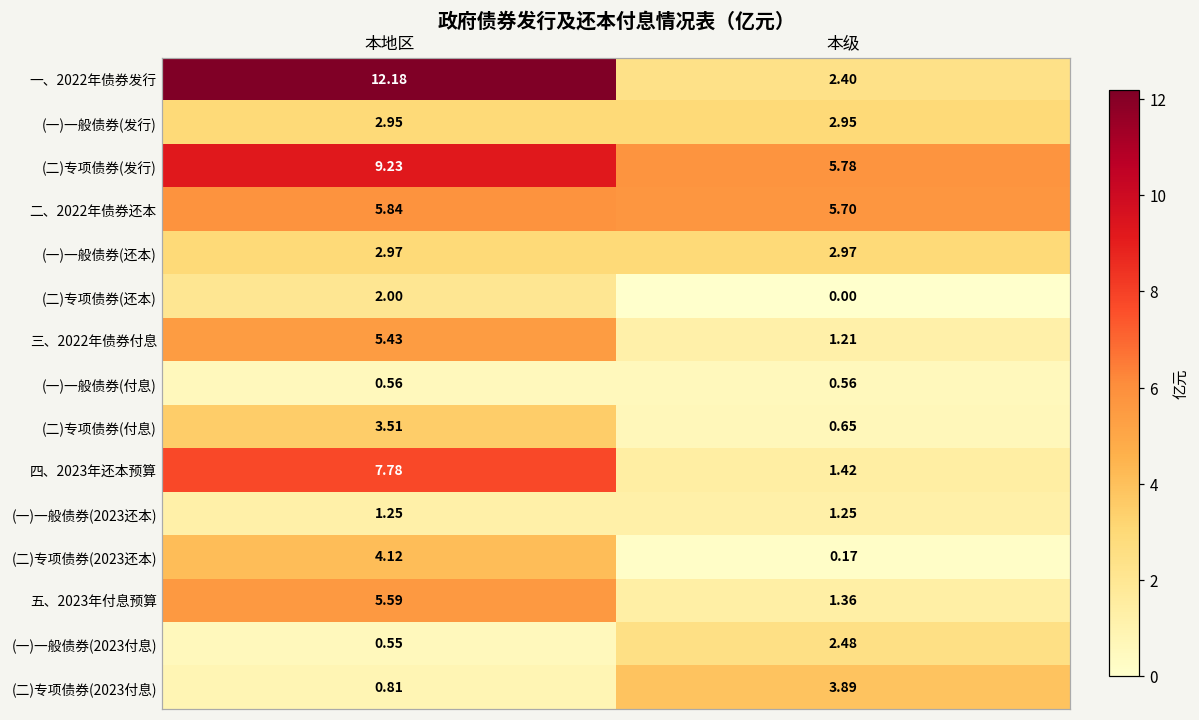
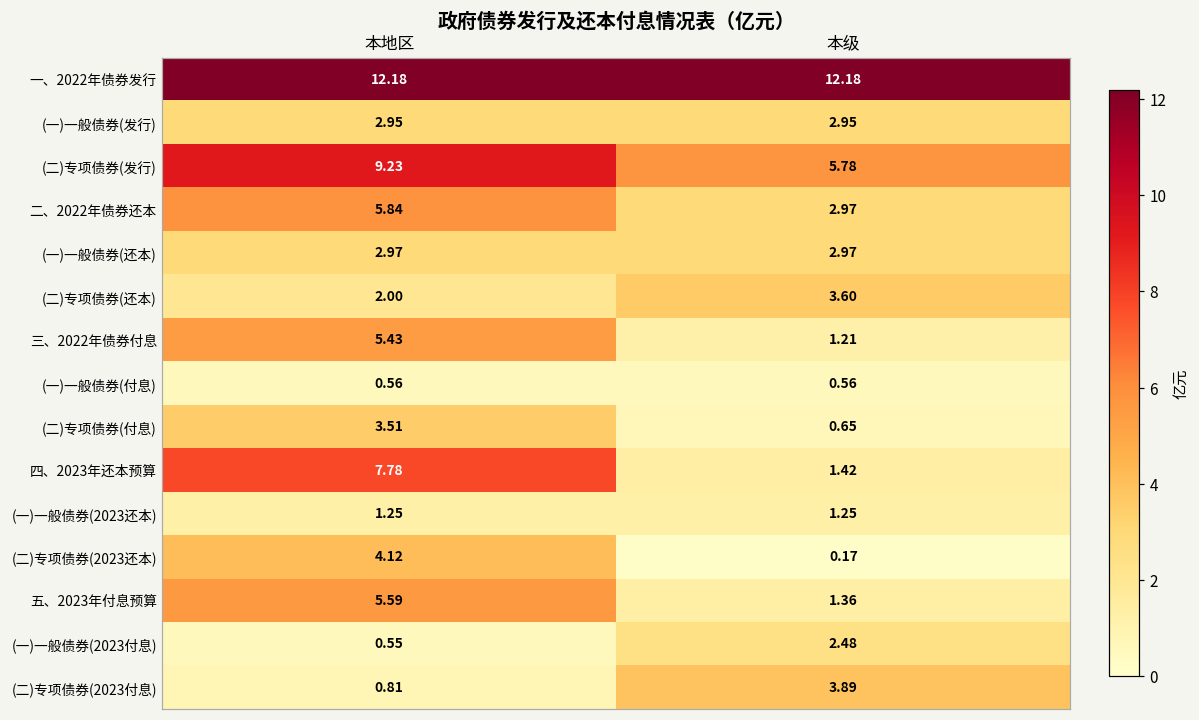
  {
    "一、2022年债券发行": {
      "本地区": 12.18,
-     "本级": 2.40
+     "本级": 12.18
    },
    "(一)一般债券(发行)": {
      "本地区": 2.95,
      "本级": 2.95
    },
    "(二)专项债券(发行)": {
      "本地区": 9.23,
      "本级": 5.78
    },
    "二、2022年债券还本": {
      "本地区": 5.84,
-     "本级": 5.70
+     "本级": 2.97
    },
    "(一)一般债券(还本)": {
      "本地区": 2.97,
      "本级": 2.97
    },
    "(二)专项债券(还本)": {
      "本地区": 2.00,
-     "本级": 0.00
+     "本级": 3.60
    },
    "三、2022年债券付息": {
      "本地区": 5.43,
      "本级": 1.21
    },
    "(一)一般债券(付息)": {
      "本地区": 0.56,
      "本级": 0.56
    },
    "(二)专项债券(付息)": {
      "本地区": 3.51,
      "本级": 0.65
    },
    "四、2023年还本预算": {
      "本地区": 7.78,
      "本级": 1.42
    },
    "(一)一般债券(2023还本)": {
      "本地区": 1.25,
      "本级": 1.25
    },
    "(二)专项债券(2023还本)": {
      "本地区": 4.12,
      "本级": 0.17
    },
    "五、2023年付息预算": {
      "本地区": 5.59,
      "本级": 1.36
    },
    "(一)一般债券(2023付息)": {
      "本地区": 0.55,
      "本级": 2.48
    },
    "(二)专项债券(2023付息)": {
      "本地区": 0.81,
      "本级": 3.89
    }
  }
